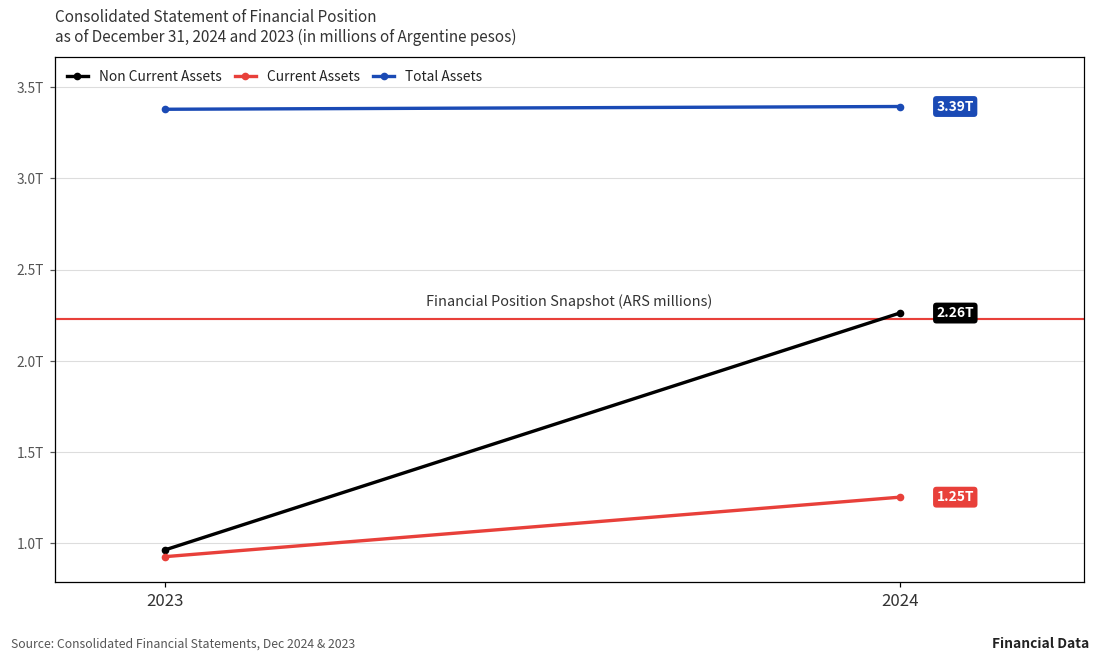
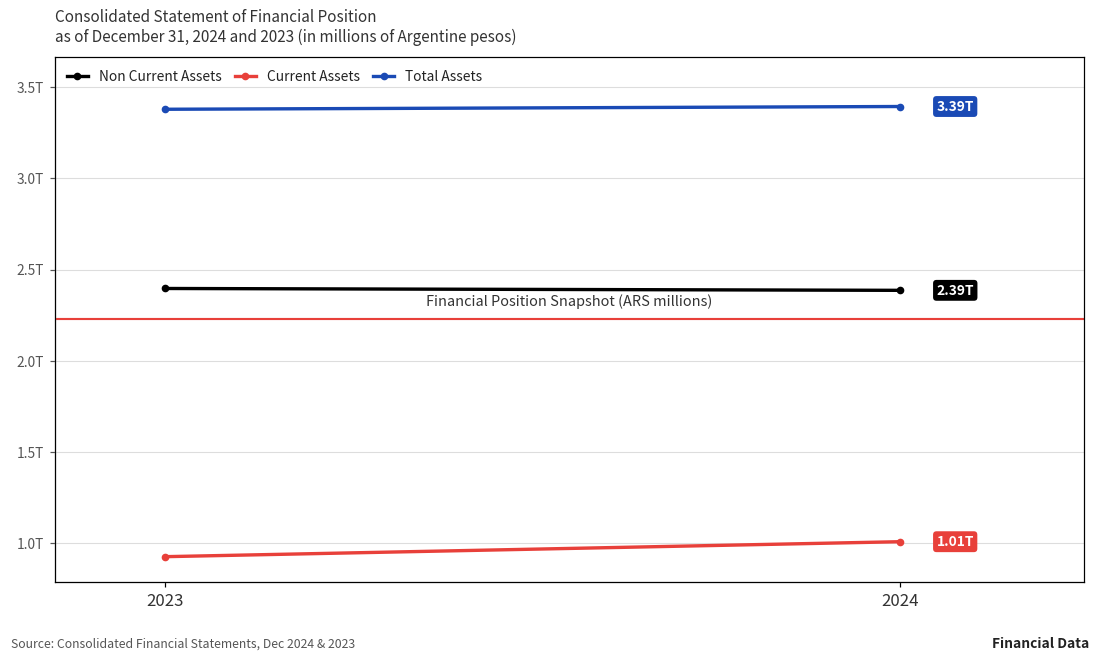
  {
    "Non Current Assets": {
-     "2023": "0.96T",
-     "2024": "2.26T"
+     "2023": "2.40T",
+     "2024": "2.39T"
    },
    "Current Assets": {
-     "2024": "1.25T"
+     "2024": "1.01T"
    },
    "Total Assets": {
      "2023": "3.38T",
      "2024": "3.39T"
    }
  }
